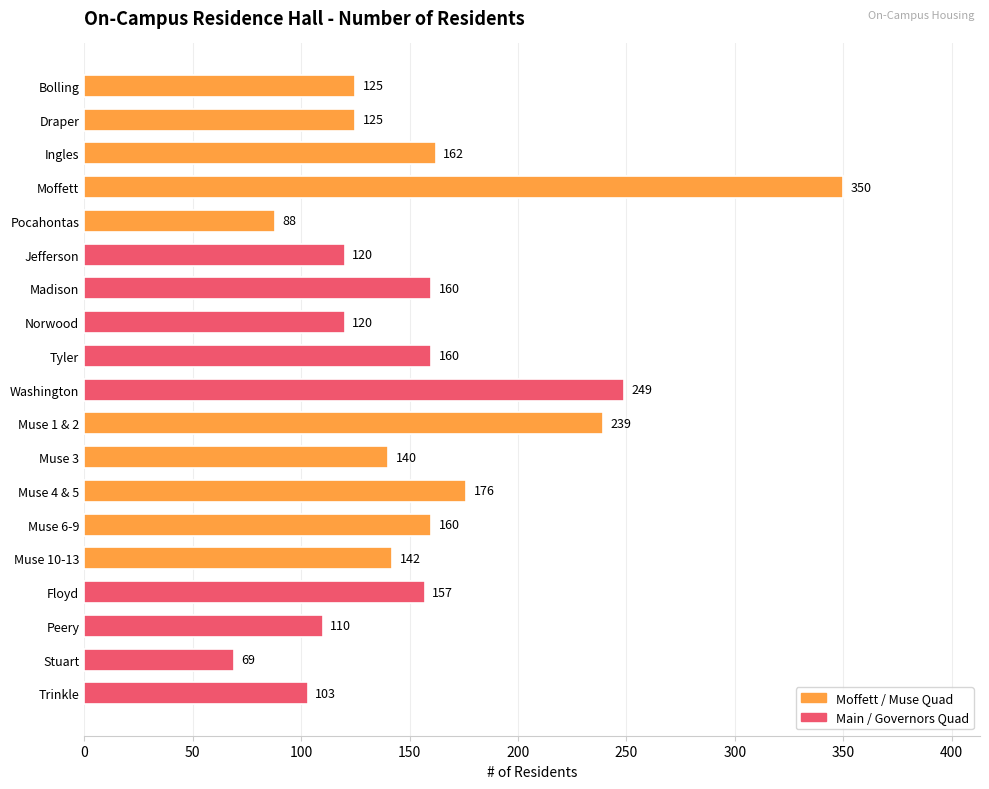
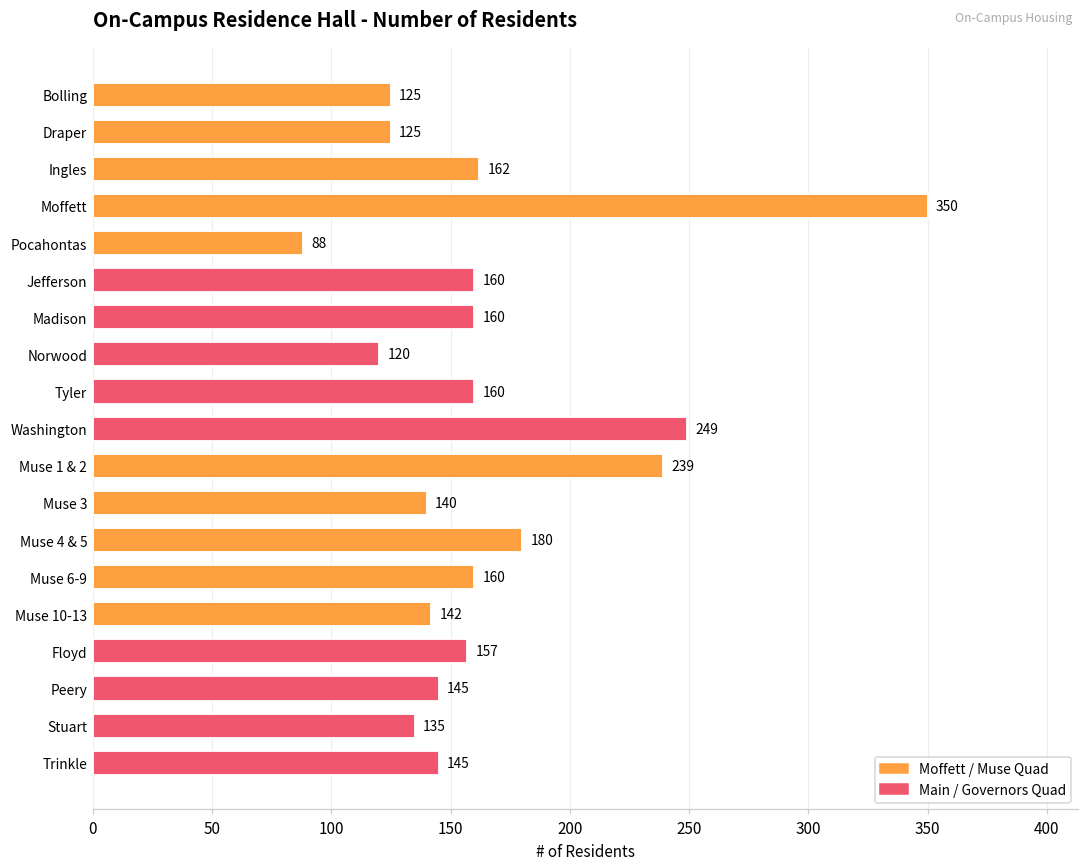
  {
    "Bolling": 125,
    "Draper": 125,
    "Ingles": 162,
    "Moffett": 350,
    "Pocahontas": 88,
-   "Jefferson": 120,
+   "Jefferson": 160,
    "Madison": 160,
    "Norwood": 120,
    "Tyler": 160,
    "Washington": 249,
    "Muse 1 & 2": 239,
    "Muse 3": 140,
-   "Muse 4 & 5": 176,
+   "Muse 4 & 5": 180,
    "Muse 6-9": 160,
    "Muse 10-13": 142,
    "Floyd": 157,
-   "Peery": 110,
-   "Stuart": 69,
-   "Trinkle": 103
+   "Peery": 145,
+   "Stuart": 135,
+   "Trinkle": 145
  }
